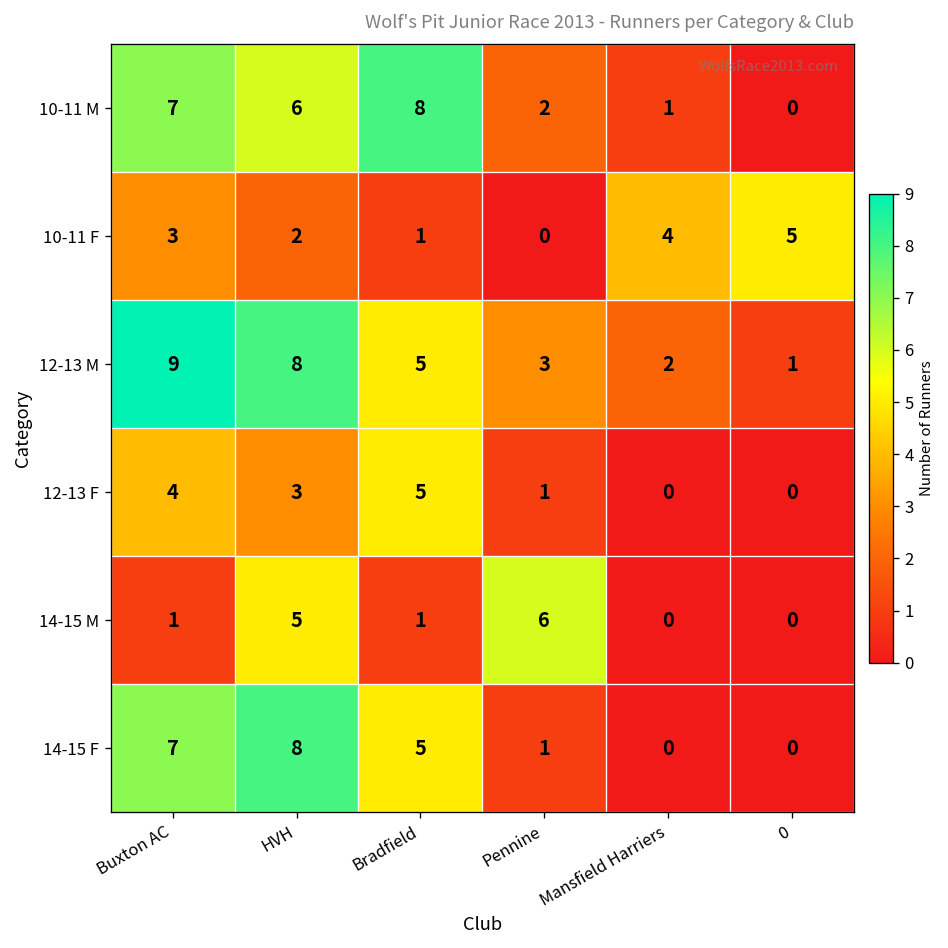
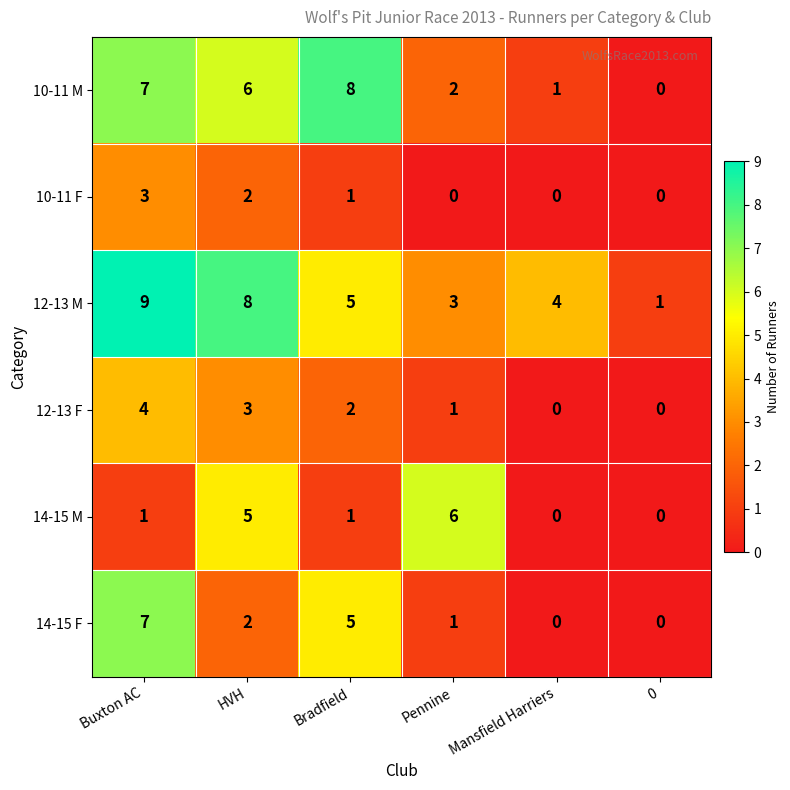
  {
    "10-11 M": {
      "Buxton AC": 7,
      "HVH": 6,
      "Bradfield": 8,
      "Pennine": 2,
      "Mansfield Harriers": 1
    },
    "10-11 F": {
      "Buxton AC": 3,
      "HVH": 2,
      "Bradfield": 1,
      "Pennine": 0,
-     "Mansfield Harriers": 4,
-     "0": 5
+     "Mansfield Harriers": 0,
+     "0": 0
    },
    "12-13 M": {
      "Buxton AC": 9,
      "HVH": 8,
      "Bradfield": 5,
      "Pennine": 3,
-     "Mansfield Harriers": 2,
+     "Mansfield Harriers": 4,
      "0": 1
    },
    "12-13 F": {
      "Buxton AC": 4,
      "HVH": 3,
-     "Bradfield": 5,
+     "Bradfield": 2,
      "Pennine": 1,
      "Mansfield Harriers": 0,
      "0": 0
    },
    "14-15 M": {
      "Buxton AC": 1,
      "HVH": 5,
      "Bradfield": 1,
      "Pennine": 6,
      "Mansfield Harriers": 0,
      "0": 0
    },
    "14-15 F": {
      "Buxton AC": 7,
-     "HVH": 8,
+     "HVH": 2,
      "Bradfield": 5,
      "Pennine": 1,
      "Mansfield Harriers": 0,
      "0": 0
    }
  }
